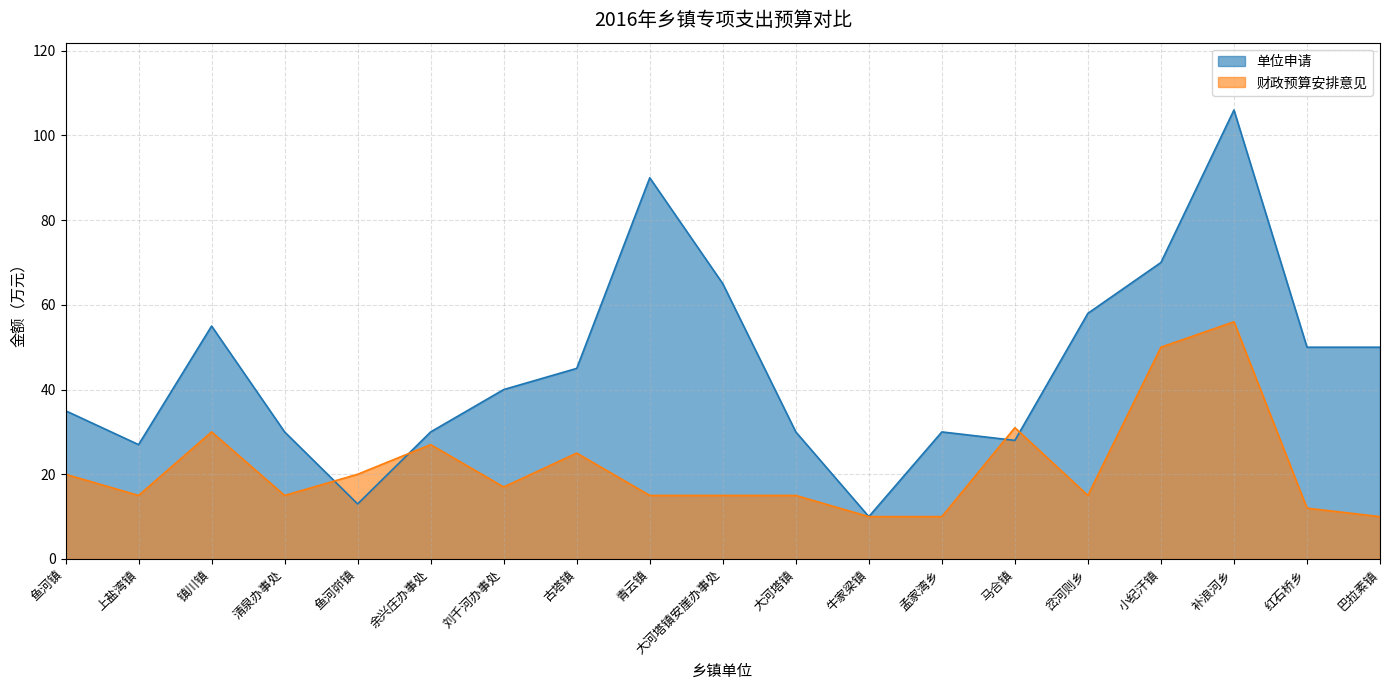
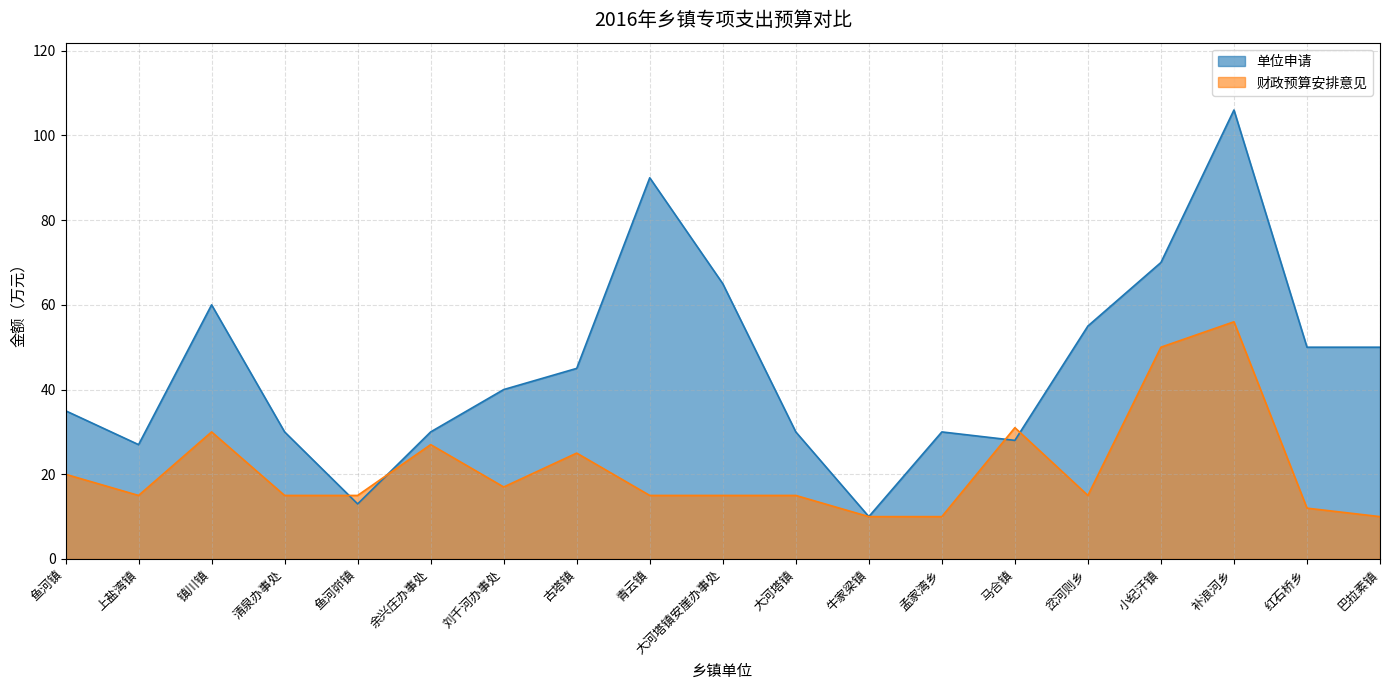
  {
    "单位申请": {
      "鱼河镇": 35,
      "上盐湾镇": 27,
-     "镇川镇": 55,
+     "镇川镇": 60,
      "清泉办事处": 30,
      "鱼河峁镇": 13,
      "余兴庄办事处": 30,
      "刘千河办事处": 40,
      "古塔镇": 45,
      "青云镇": 90,
      "大河塔镇安崖办事处": 65,
      "大河塔镇": 30,
      "孟家湾乡": 30,
      "马合镇": 28,
-     "岔河则乡": 58,
+     "岔河则乡": 55,
      "小纪汗镇": 70,
      "补浪河乡": 106,
      "红石桥乡": 50,
      "巴拉素镇": 50
    },
    "财政预算安排意见": {
      "鱼河镇": 20,
      "上盐湾镇": 15,
      "镇川镇": 30,
      "清泉办事处": 15,
-     "鱼河峁镇": 20,
+     "鱼河峁镇": 15,
      "余兴庄办事处": 27,
      "刘千河办事处": 17,
      "古塔镇": 25,
      "青云镇": 15,
      "大河塔镇安崖办事处": 15,
      "大河塔镇": 15,
      "孟家湾乡": 10,
      "马合镇": 31,
      "岔河则乡": 15,
      "小纪汗镇": 50,
      "补浪河乡": 56,
      "红石桥乡": 12,
      "巴拉素镇": 10
    }
  }
